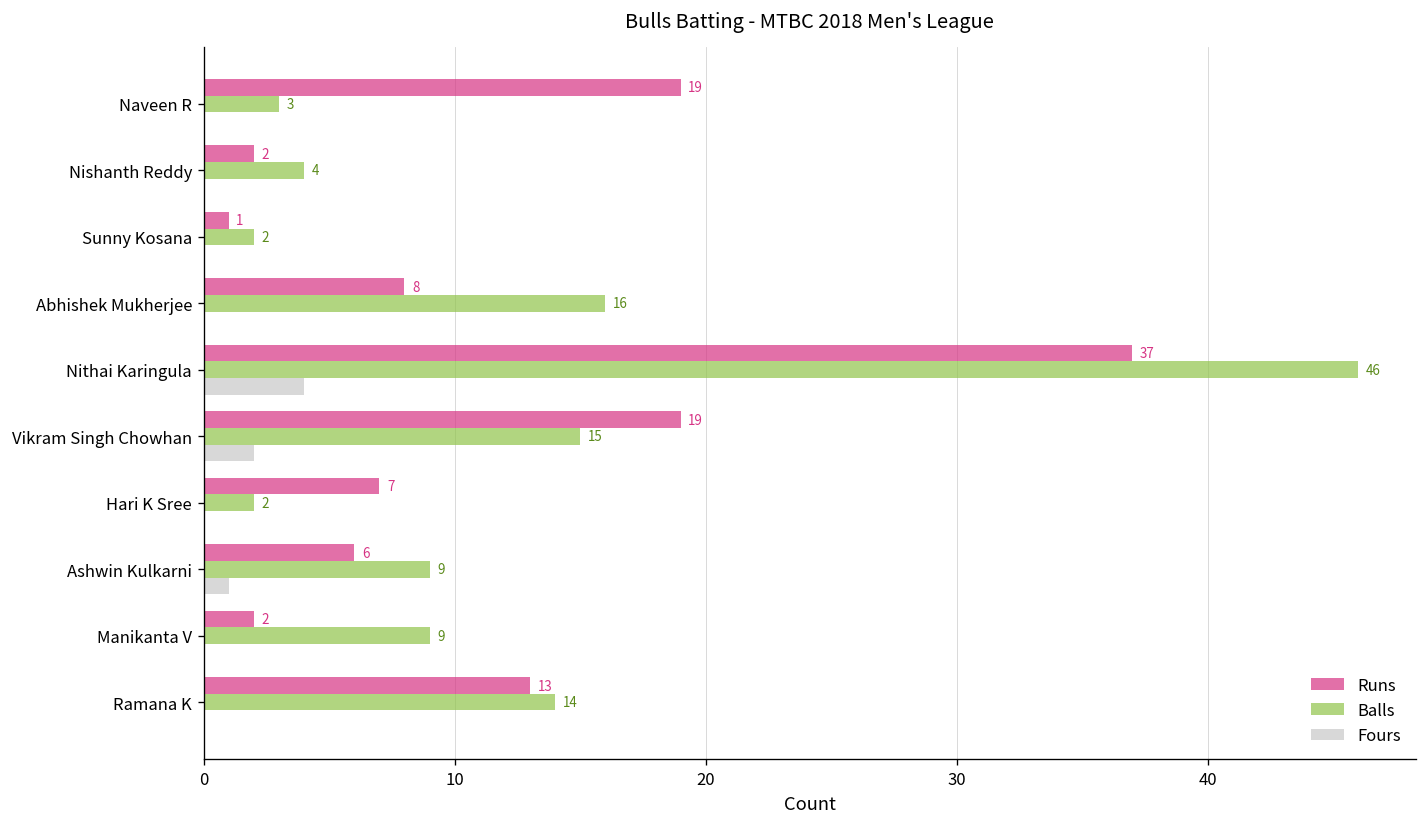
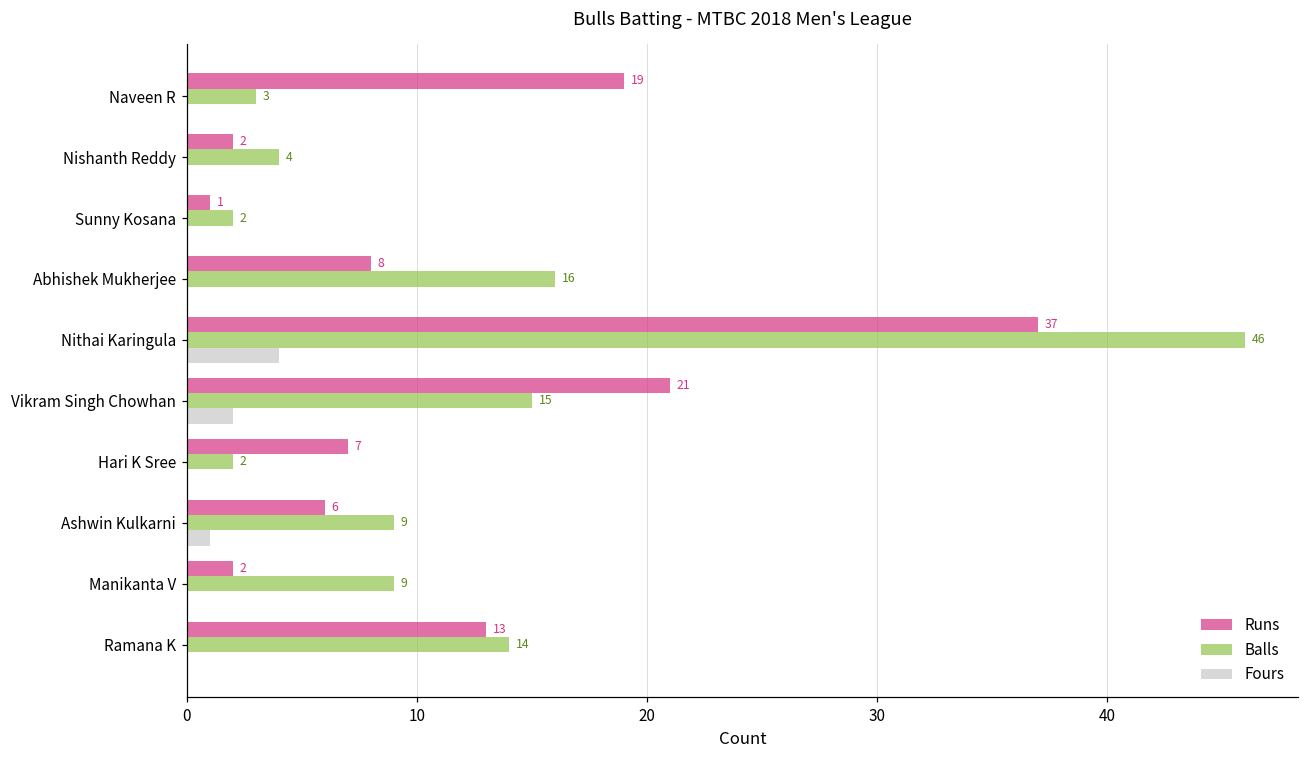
  {
    "Runs": {
      "Naveen R": 19,
      "Nishanth Reddy": 2,
      "Sunny Kosana": 1,
      "Abhishek Mukherjee": 8,
      "Nithai Karingula": 37,
-     "Vikram Singh Chowhan": 19,
+     "Vikram Singh Chowhan": 21,
      "Hari K Sree": 7,
      "Ashwin Kulkarni": 6,
      "Manikanta V": 2,
      "Ramana K": 13
    },
    "Balls": {
      "Naveen R": 3,
      "Nishanth Reddy": 4,
      "Sunny Kosana": 2,
      "Abhishek Mukherjee": 16,
      "Nithai Karingula": 46,
      "Vikram Singh Chowhan": 15,
      "Hari K Sree": 2,
      "Ashwin Kulkarni": 9,
      "Manikanta V": 9,
      "Ramana K": 14
    },
    "Fours": {
      "Naveen R": 0.0,
      "Nishanth Reddy": 0.0,
      "Sunny Kosana": 0.0,
      "Abhishek Mukherjee": 0.0,
      "Nithai Karingula": 4.0,
      "Vikram Singh Chowhan": 2.0,
      "Hari K Sree": 0.0,
      "Ashwin Kulkarni": 1.0,
      "Manikanta V": 0.0,
      "Ramana K": 0.0
    }
  }
